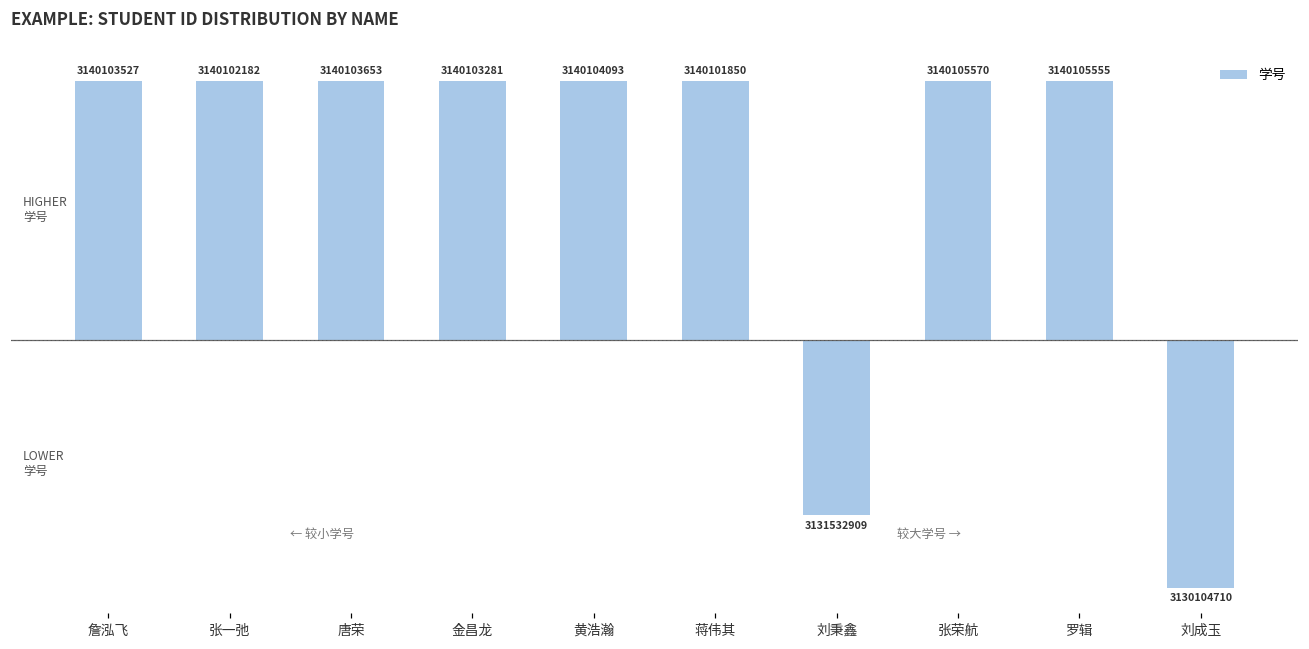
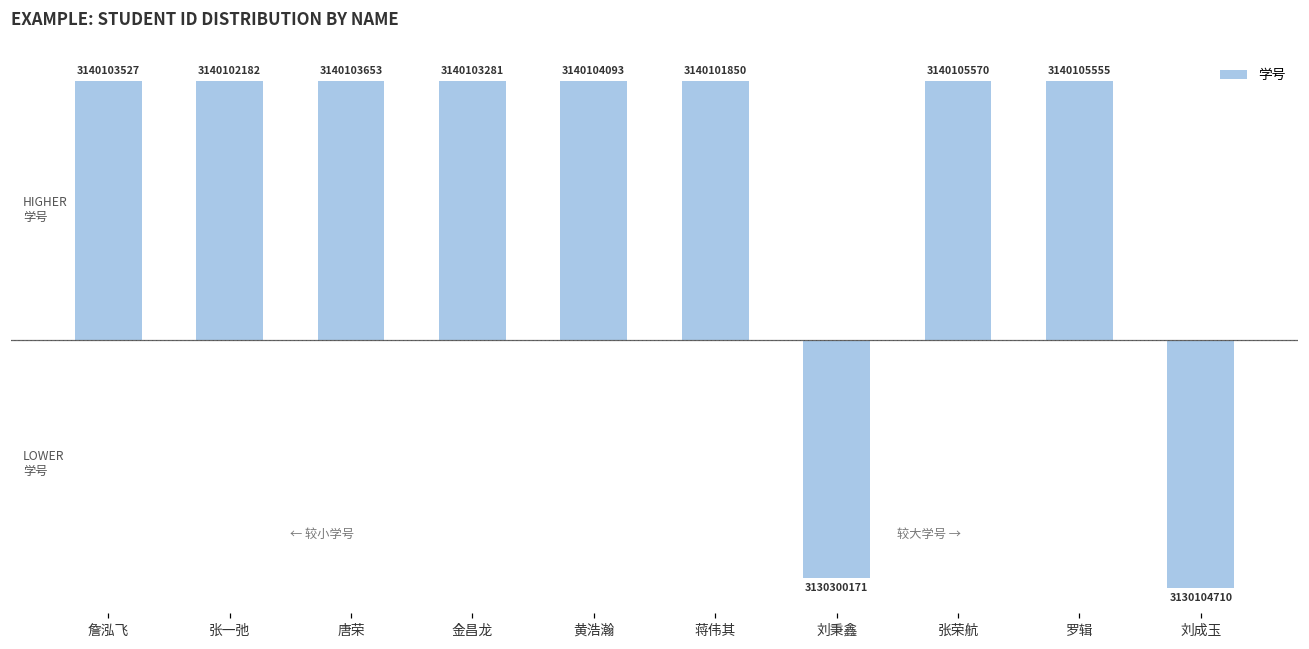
  {
-   "刘秉鑫": 3131532909
+   "刘秉鑫": 3130300171
  }
